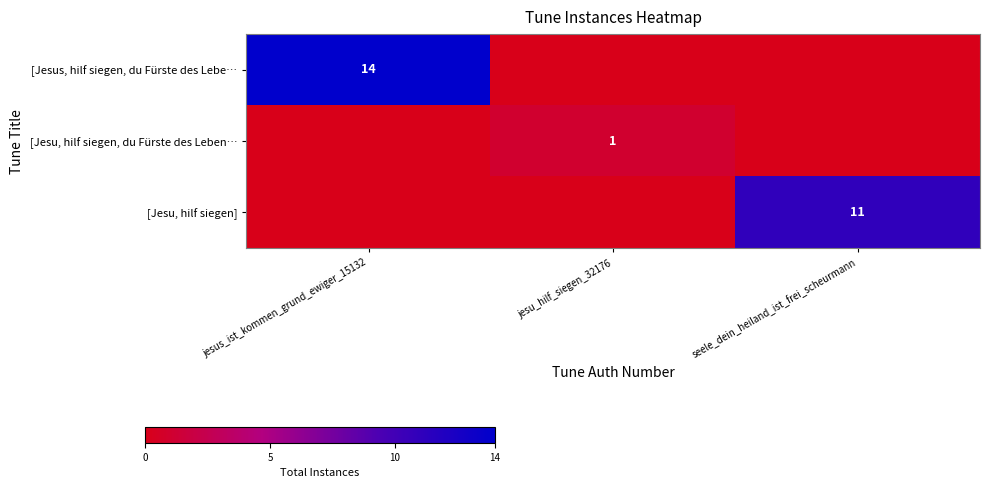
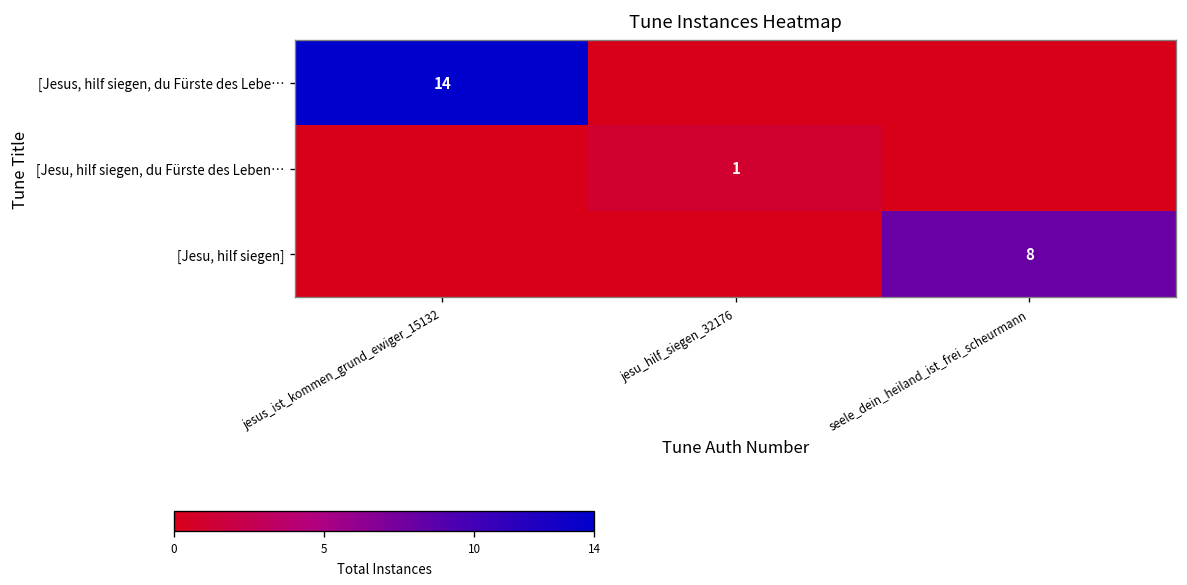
  {
    "[Jesus, hilf siegen, du Fürste des Lebe…": {
      "jesus_ist_kommen_grund_ewiger_15132": 14
    },
    "[Jesu, hilf siegen, du Fürste des Leben…": {
      "jesu_hilf_siegen_32176": 1
    },
    "[Jesu, hilf siegen]": {
-     "seele_dein_heiland_ist_frei_scheurmann": 11
+     "seele_dein_heiland_ist_frei_scheurmann": 8
    }
  }
